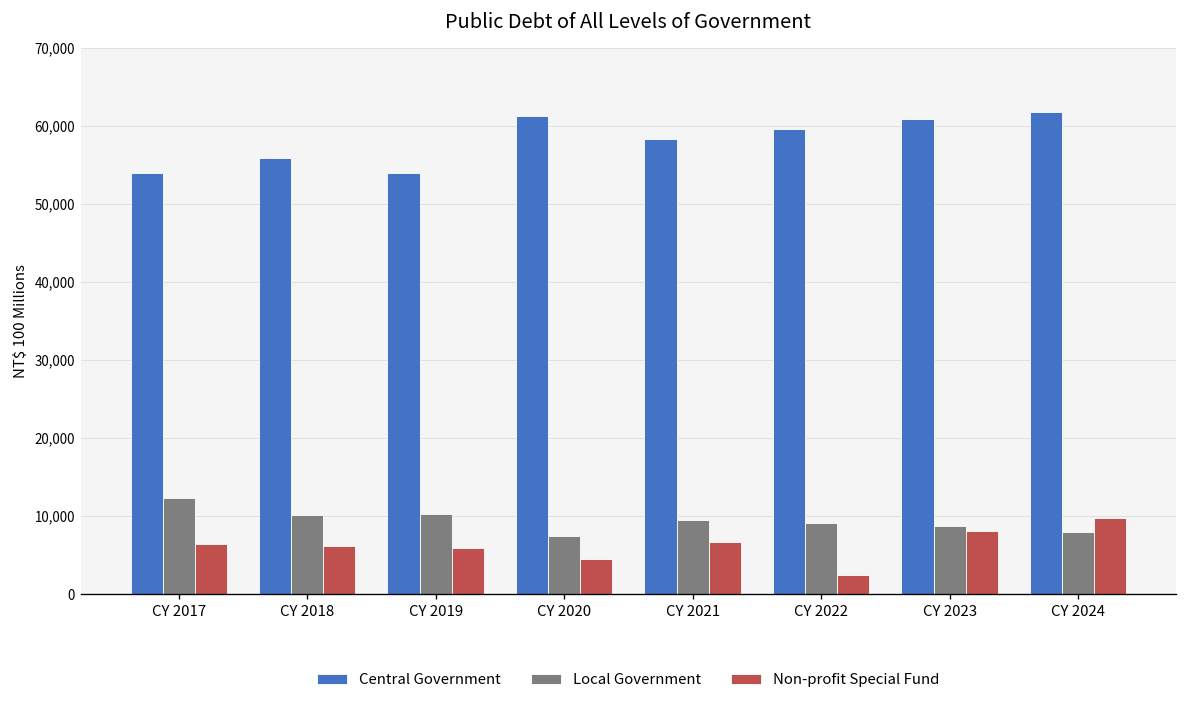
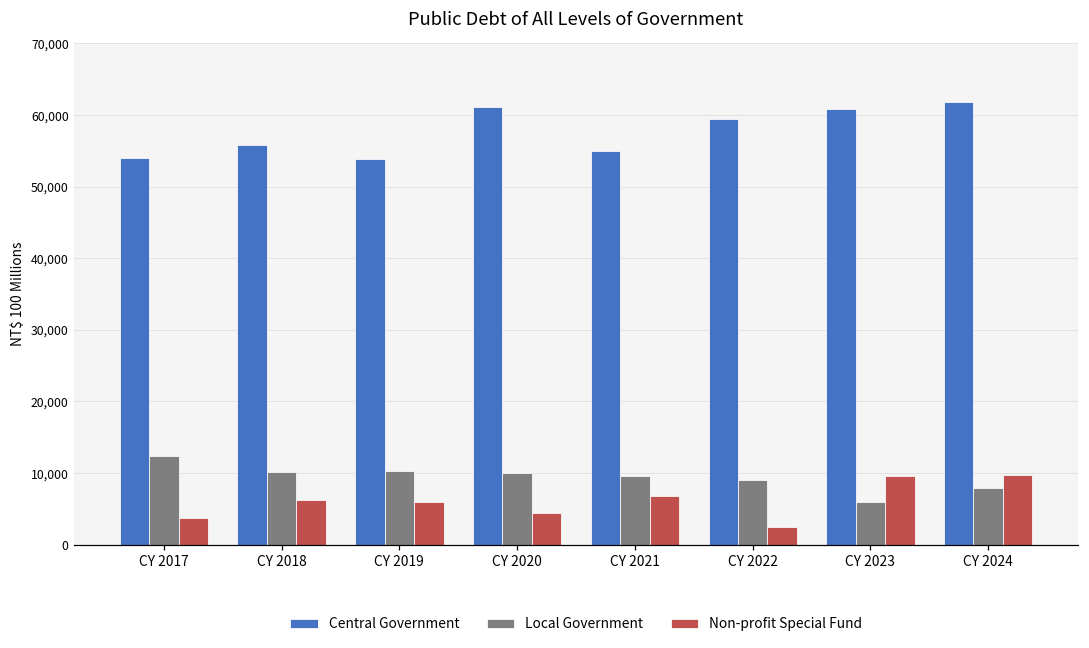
  {
    "Central Government": {
      "CY 2017": "54,000",
      "CY 2018": "56,000",
      "CY 2019": "54,000",
      "CY 2020": "61,000",
-     "CY 2021": "58,000",
+     "CY 2021": "55,000",
      "CY 2022": "60,000",
      "CY 2023": "61,000",
      "CY 2024": "62,000"
    },
    "Local Government": {
      "CY 2017": "12,000",
      "CY 2018": "10,000",
      "CY 2019": "10,000",
-     "CY 2020": "7,000",
+     "CY 2020": "10,000",
      "CY 2021": "10,000",
      "CY 2022": "9,000",
-     "CY 2023": "9,000",
+     "CY 2023": "6,000",
      "CY 2024": "8,000"
    },
    "Non-profit Special Fund": {
-     "CY 2017": "6,000",
+     "CY 2017": "4,000",
      "CY 2018": "6,000",
      "CY 2019": "6,000",
      "CY 2020": "4,000",
      "CY 2021": "7,000",
      "CY 2022": "3,000",
-     "CY 2023": "8,000",
+     "CY 2023": "10,000",
      "CY 2024": "10,000"
    }
  }
